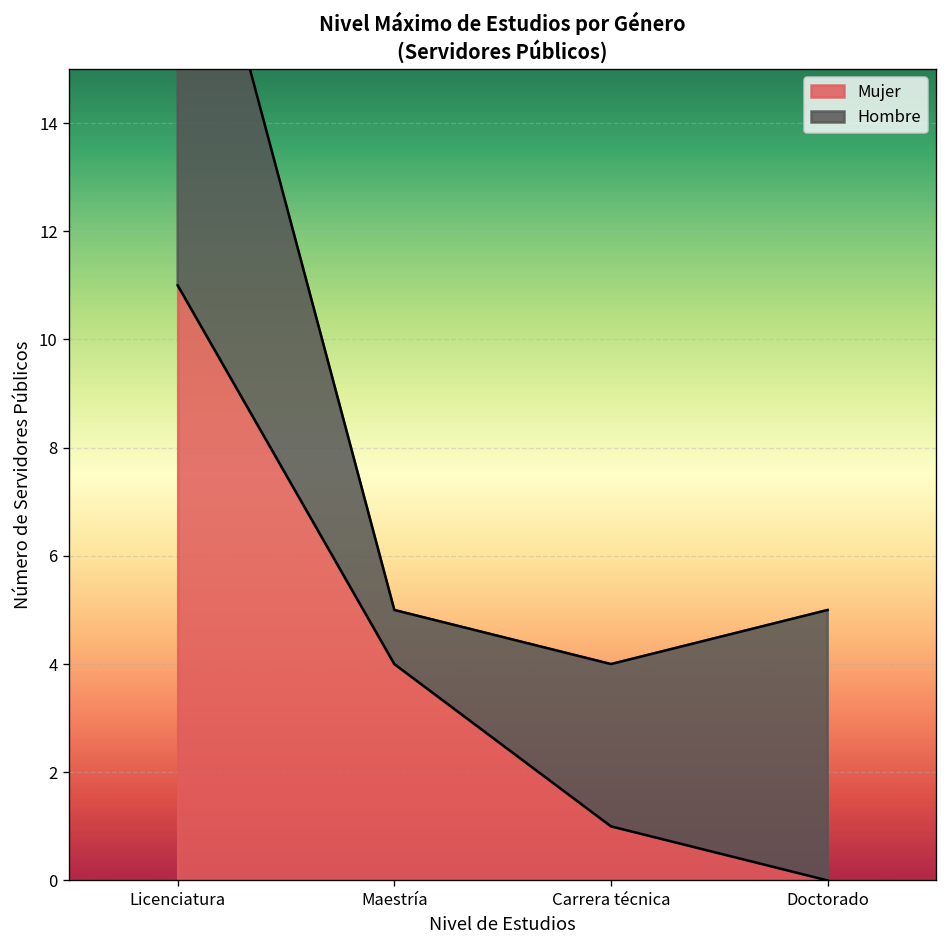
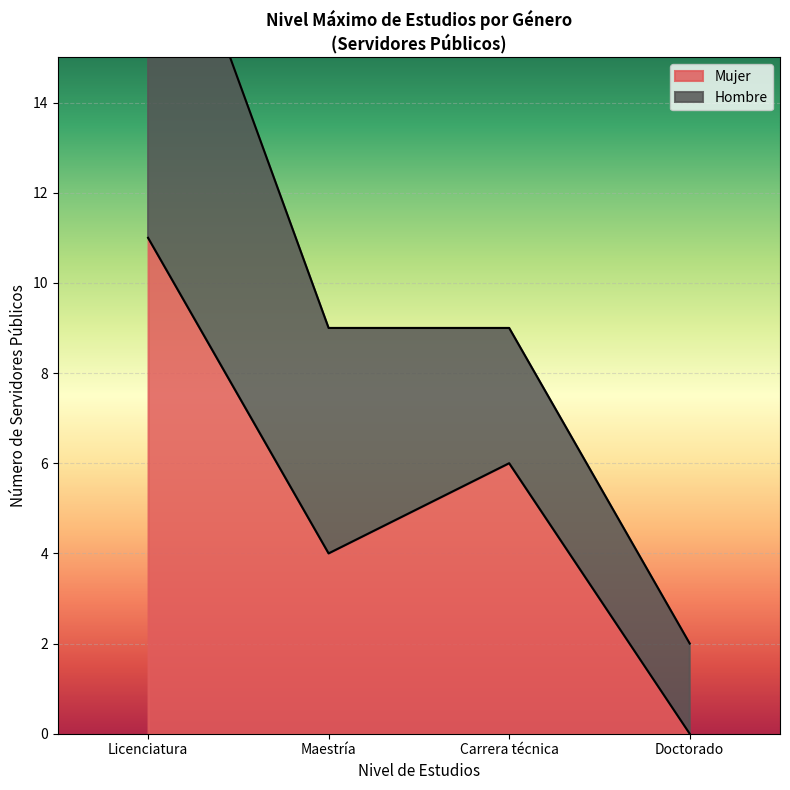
  {
    "Mujer": {
      "Licenciatura": 11,
      "Maestría": 4,
-     "Carrera técnica": 1,
+     "Carrera técnica": 6,
      "Doctorado": 0
    },
    "Hombre": {
-     "Maestría": 1,
-     "Doctorado": 5
+     "Maestría": 5,
+     "Doctorado": 2
    }
  }
